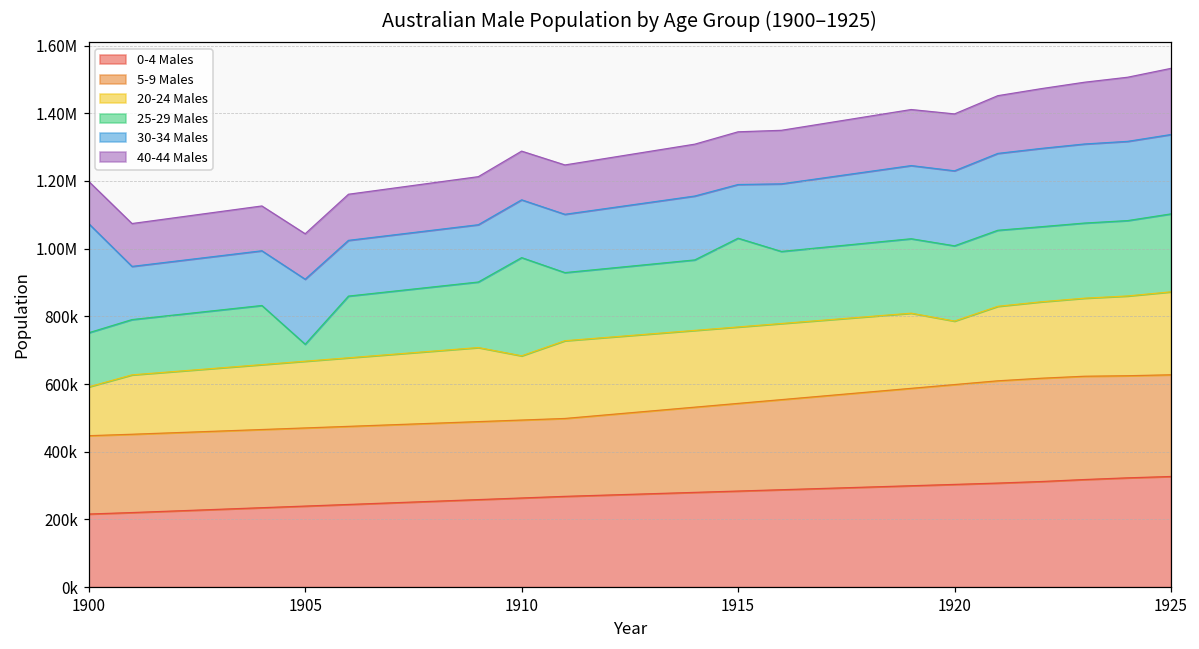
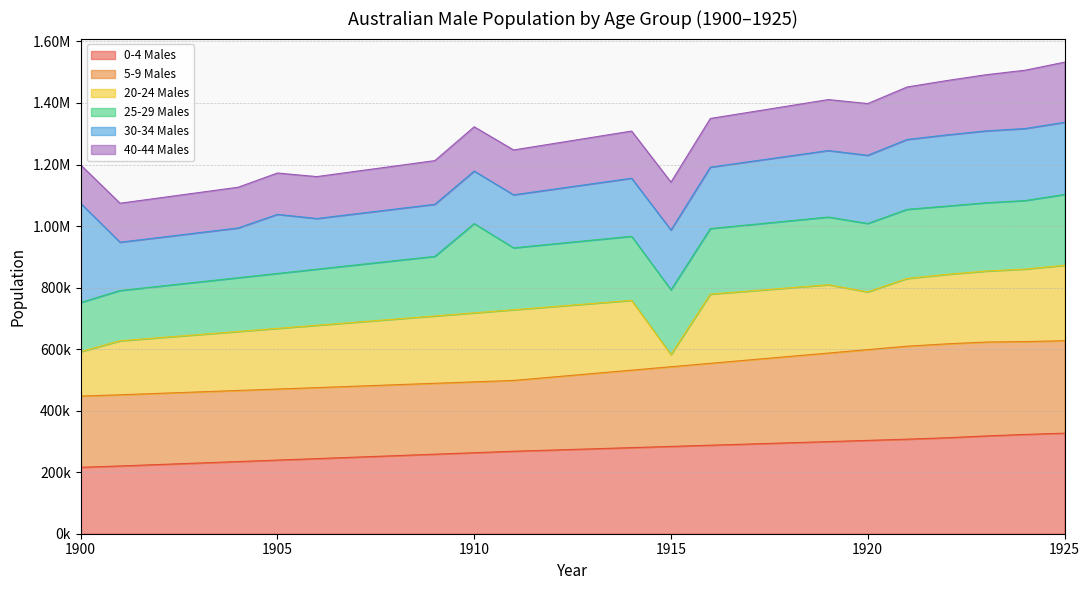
  {
    "20-24 Males": {
      "1900": 140000,
      "1905": 200000,
-     "1910": 190000,
-     "1915": 230000,
+     "1910": 220000,
+     "1915": 40000,
      "1920": 190000,
      "1925": 250000
    },
    "25-29 Males": {
      "1900": 160000,
-     "1905": 50000,
+     "1905": 180000,
      "1910": 290000,
-     "1915": 260000,
+     "1915": 210000,
      "1920": 220000,
      "1925": 230000
    },
    "30-34 Males": {
      "1900": 320000,
      "1905": 190000,
      "1910": 170000,
-     "1915": 160000,
+     "1915": 190000,
      "1920": 220000,
      "1925": 230000
    },
    "40-44 Males": {
      "1900": 120000,
      "1905": 130000,
      "1910": 140000,
      "1915": 160000,
      "1920": 170000,
      "1925": 200000
    }
  }
